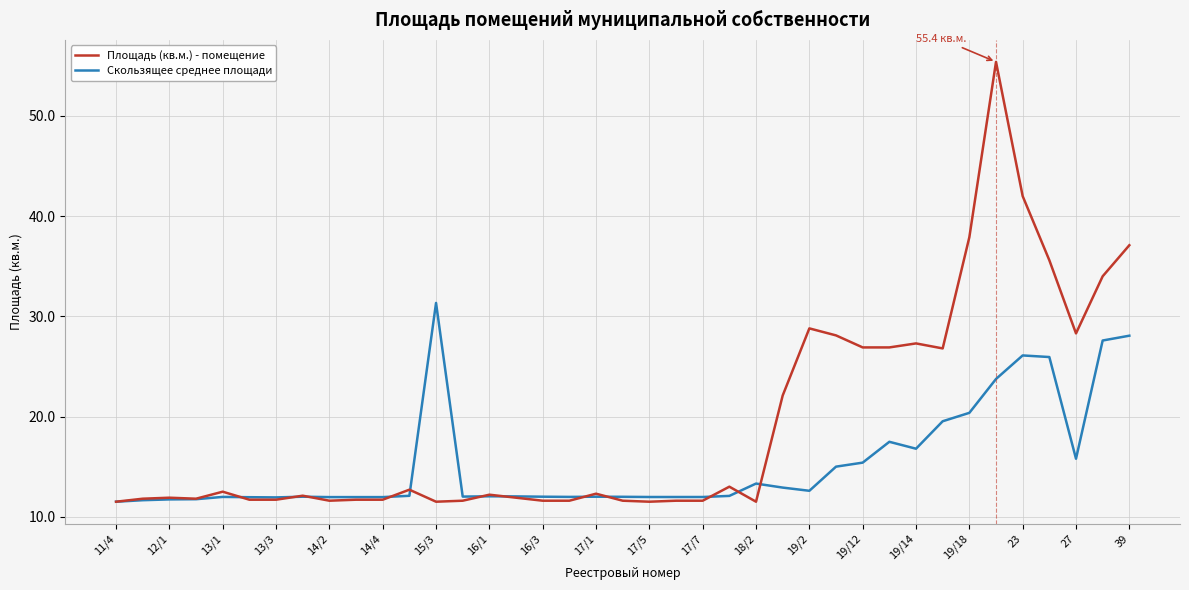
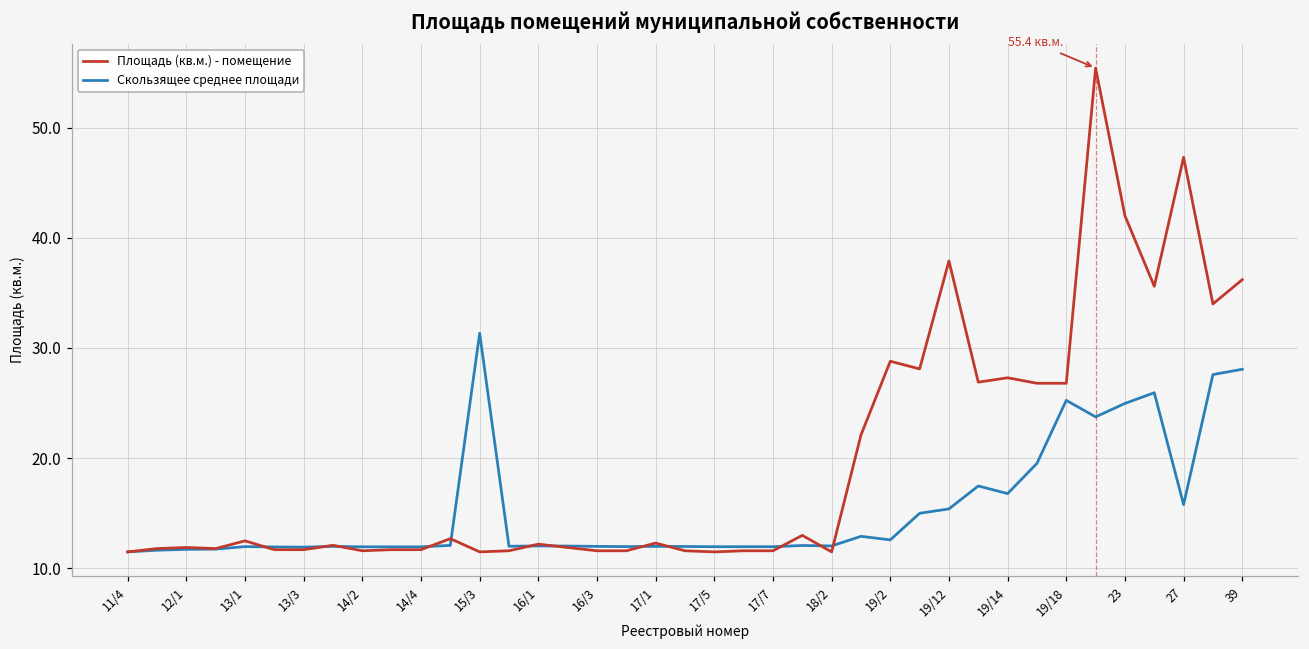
  {
    "Площадь (кв.м.) - помещение": {
      "13/1": 12.5,
      "14/2": 11.6,
      "14/4": 11.7,
      "15/3": 11.5,
      "16/3": 11.6,
      "17/1": 12.3,
      "17/5": 11.5,
      "17/7": 11.6,
      "18/2": 11.5,
      "19/2": 28.8,
-     "19/12": 26.9,
+     "19/12": 37.9,
      "19/14": 27.3,
-     "19/18": 37.9,
+     "19/18": 26.8,
      "23": 42.0,
-     "27": 28.3,
-     "39": 37.1
+     "27": 47.3,
+     "39": 36.2
    },
    "Скользящее среднее площади": {
      "13/1": 12.0,
      "14/2": 12.0,
      "14/4": 12.0,
      "15/3": 31.3,
      "16/3": 12.0,
      "17/1": 12.0,
      "17/5": 12.0,
      "17/7": 12.0,
-     "18/2": 13.3,
+     "18/2": 12.0,
      "19/2": 12.6,
      "19/12": 15.4,
      "19/14": 16.8,
-     "19/18": 20.4,
-     "23": 26.1,
+     "19/18": 25.3,
+     "23": 25.0,
      "27": 15.8,
      "39": 28.1
    }
  }
